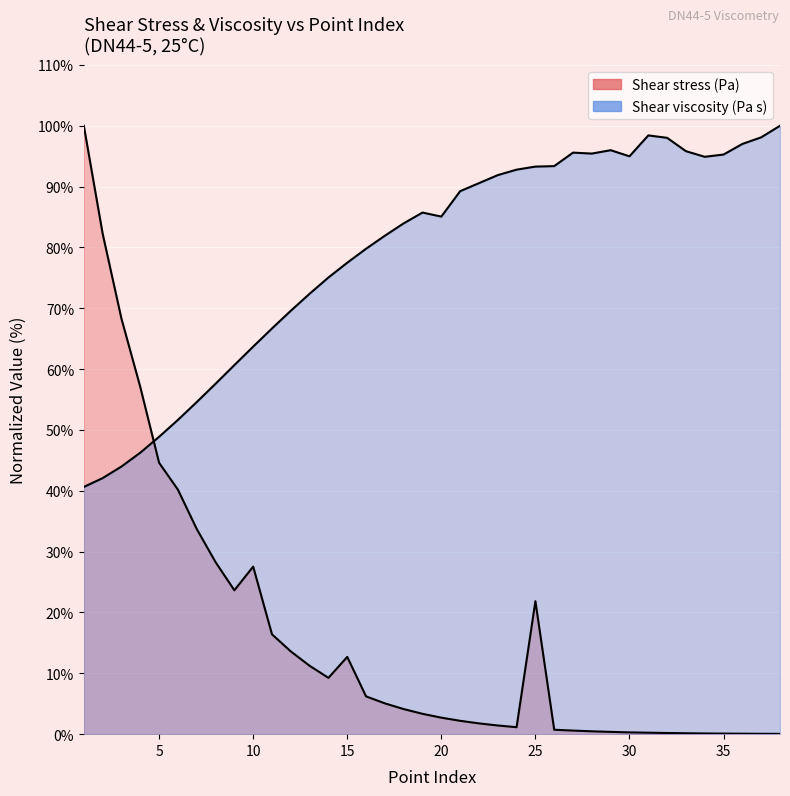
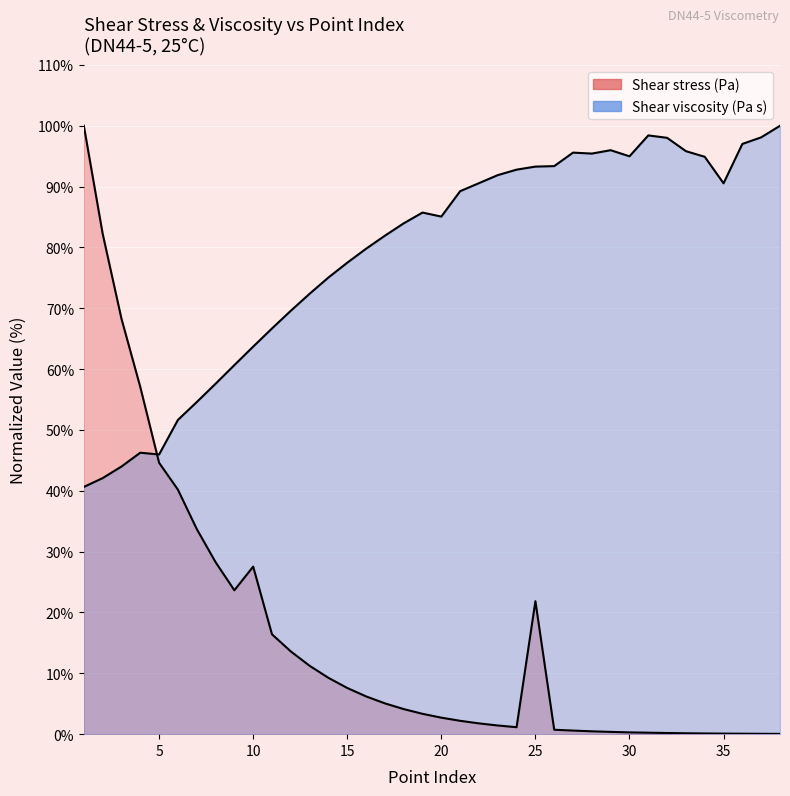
  {
    "Shear stress (Pa)": {
      "5": "45%",
      "10": "28%",
-     "15": "13%",
+     "15": "8%",
      "20": "3%",
      "25": "22%",
      "30": "0%",
      "35": "0%"
    },
    "Shear viscosity (Pa s)": {
-     "5": "49%",
+     "5": "46%",
      "10": "64%",
      "15": "77%",
      "20": "85%",
      "25": "93%",
      "30": "95%",
-     "35": "95%"
+     "35": "91%"
    }
  }
